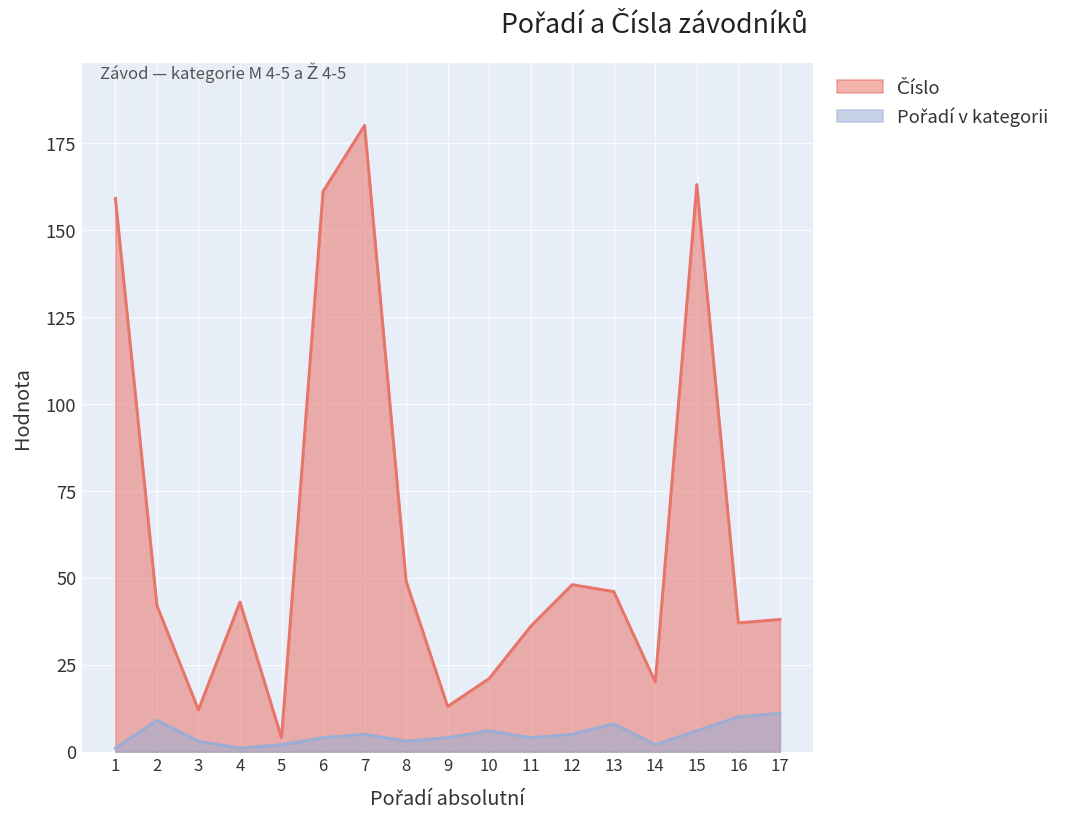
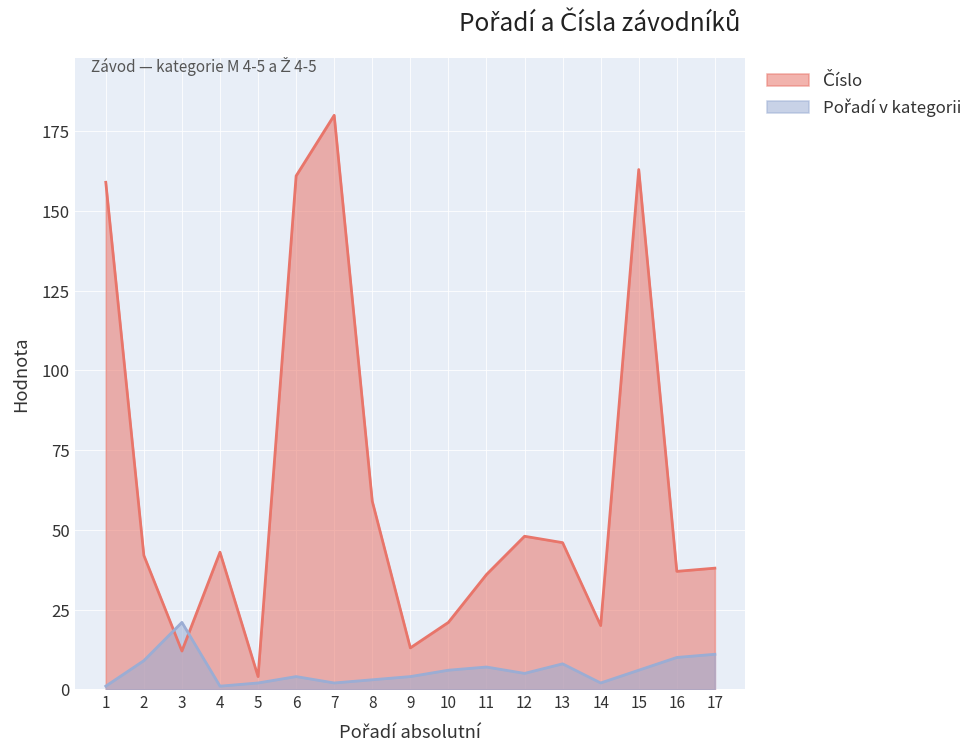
  {
    "Číslo": {
      "1": 159,
      "2": 42,
      "3": 12,
      "4": 43,
      "5": 4,
      "6": 161,
      "7": 180,
-     "8": 49,
+     "8": 59,
      "9": 13,
      "10": 21,
      "11": 36,
      "12": 48,
      "13": 46,
      "14": 20,
      "15": 163,
      "16": 37,
      "17": 38
    },
    "Pořadí v kategorii": {
      "1": 1,
      "2": 9,
-     "3": 3,
+     "3": 21,
      "4": 1,
      "5": 2,
      "6": 4,
-     "7": 5,
+     "7": 2,
      "8": 3,
      "9": 4,
      "10": 6,
-     "11": 4,
+     "11": 7,
      "12": 5,
      "13": 8,
      "14": 2,
      "15": 6,
      "16": 10,
      "17": 11
    }
  }
